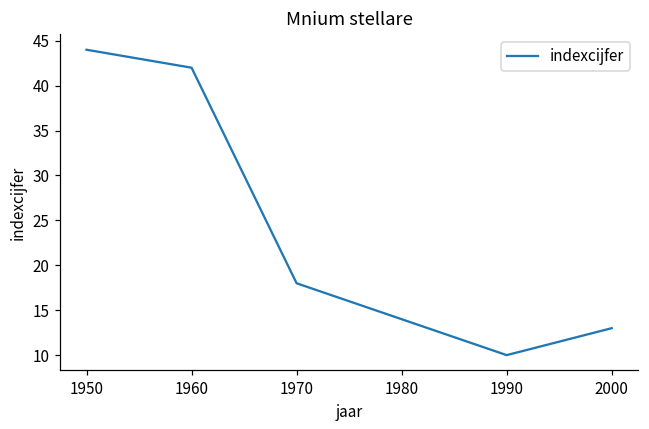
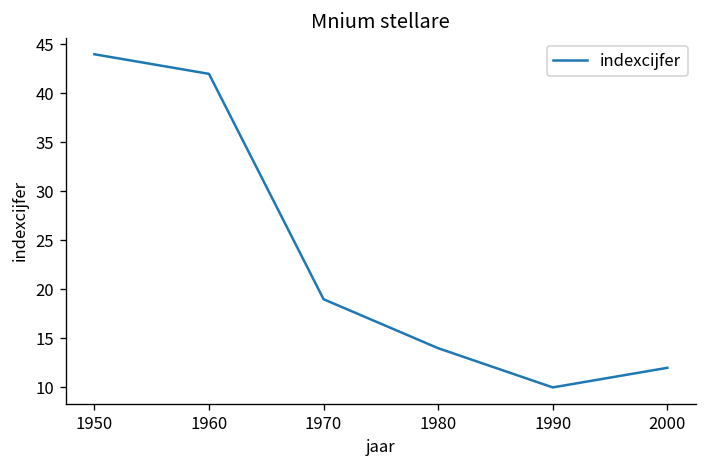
  {
    "1950": 44,
    "1960": 42,
-   "1970": 18,
+   "1970": 19,
    "1980": 14,
    "1990": 10,
-   "2000": 13
+   "2000": 12
  }
